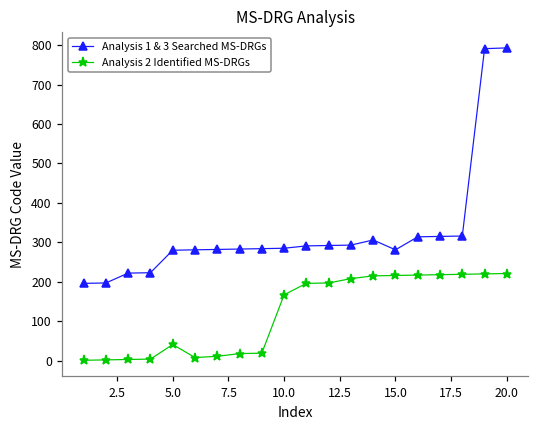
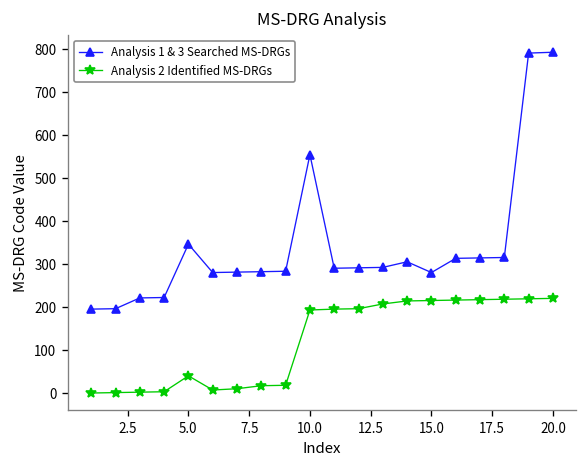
  {
    "Analysis 1 & 3 Searched MS-DRGs": {
-     "5.0": 280,
-     "10.0": 290,
+     "5.0": 350,
+     "10.0": 560,
      "15.0": 280,
      "20.0": 790
    },
    "Analysis 2 Identified MS-DRGs": {
      "5.0": 40,
-     "10.0": 170,
+     "10.0": 190,
      "15.0": 220,
      "20.0": 220
    }
  }
